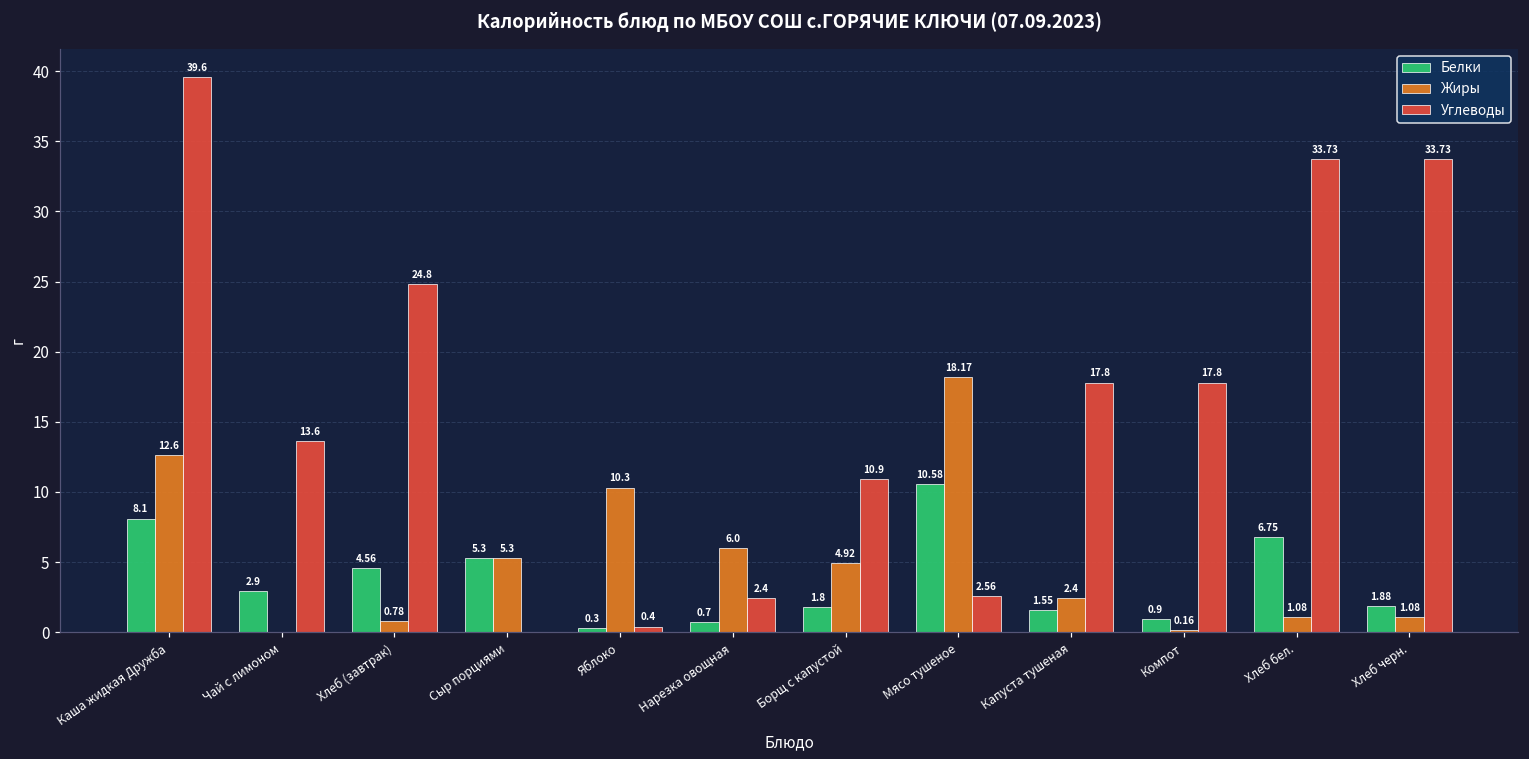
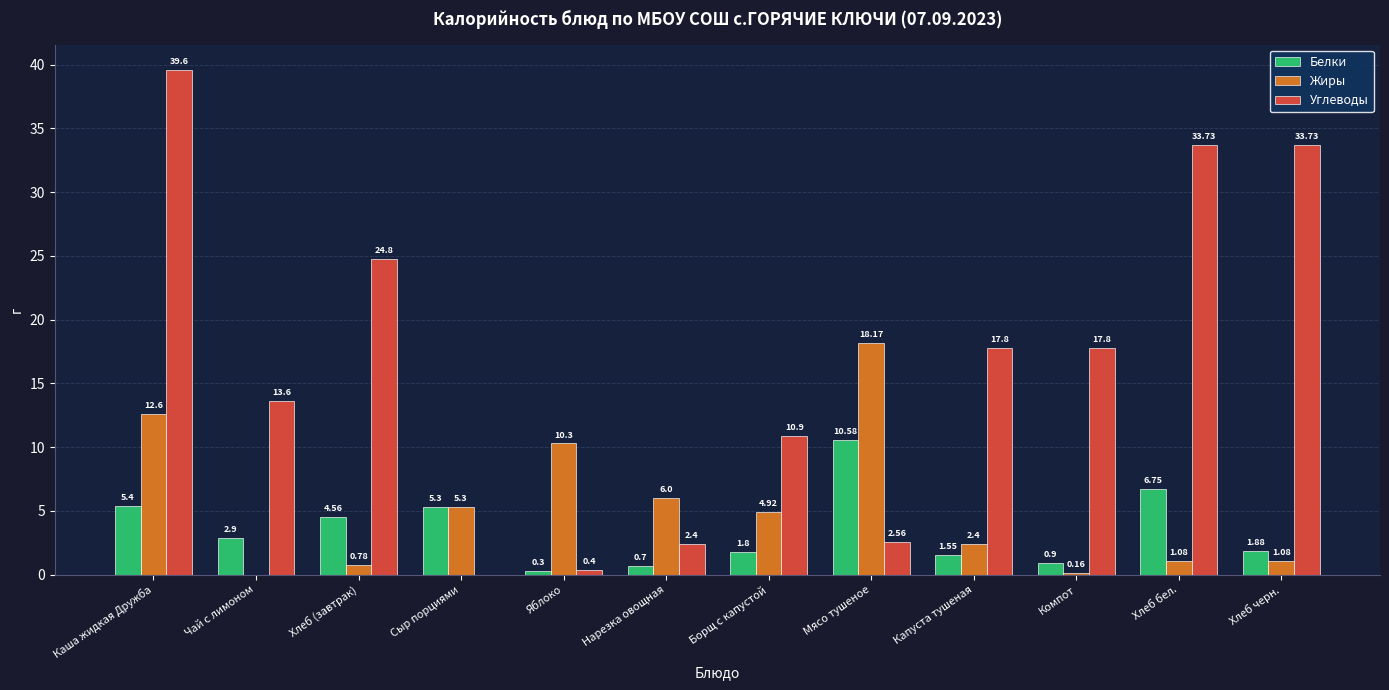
  {
    "Белки": {
-     "Каша жидкая Дружба": 8.1,
+     "Каша жидкая Дружба": 5.4,
      "Чай с лимоном": 2.9,
      "Хлеб (завтрак)": 4.56,
      "Сыр порциями": 5.3,
      "Яблоко": 0.3,
      "Нарезка овощная": 0.7,
      "Борщ с капустой": 1.8,
      "Мясо тушеное": 10.58,
      "Капуста тушеная": 1.55,
      "Компот": 0.9,
      "Хлеб бел.": 6.75,
      "Хлеб черн.": 1.88
    }
  }
